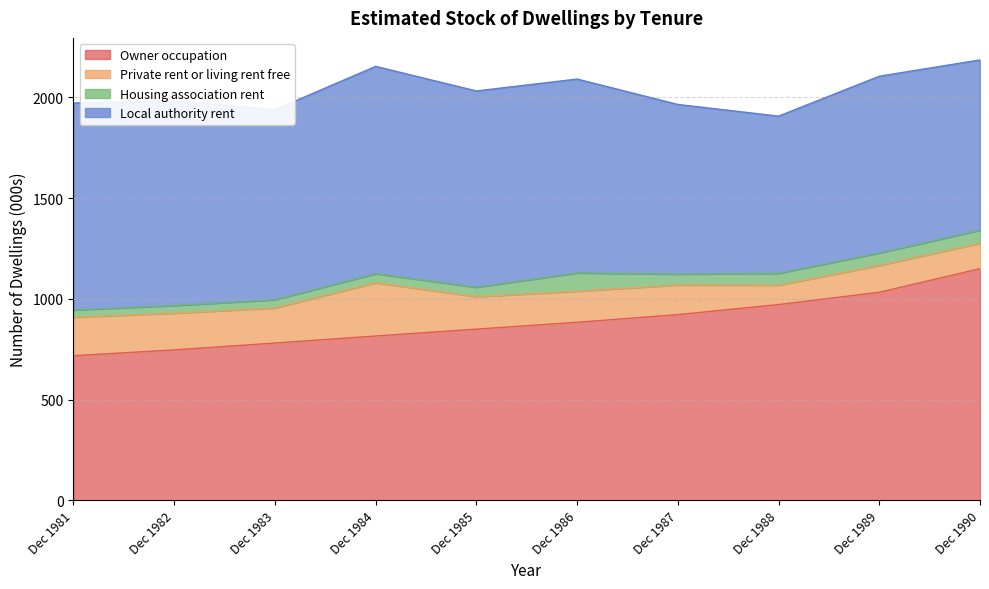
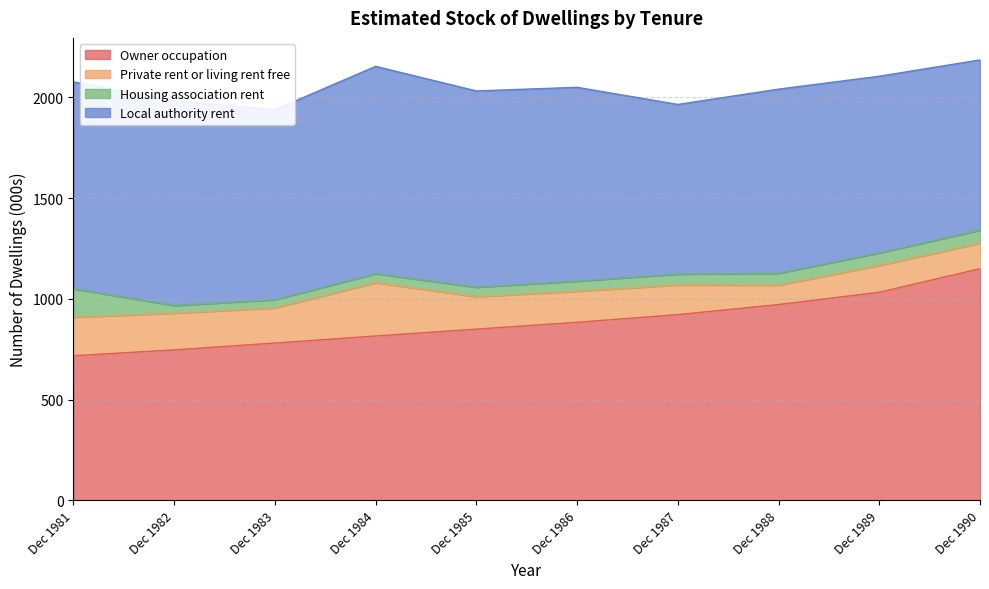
  {
    "Owner occupation": {
      "Dec 1981": 720,
      "Dec 1982": 750,
      "Dec 1983": 780,
      "Dec 1984": 820,
      "Dec 1985": 850,
      "Dec 1986": 880,
      "Dec 1987": 920,
      "Dec 1988": 970,
      "Dec 1989": 1030,
      "Dec 1990": 1150
    },
    "Private rent or living rent free": {
      "Dec 1981": 190,
      "Dec 1982": 180,
      "Dec 1983": 170,
      "Dec 1984": 260,
      "Dec 1985": 160,
      "Dec 1986": 150,
      "Dec 1987": 150,
      "Dec 1988": 100,
      "Dec 1989": 130,
      "Dec 1990": 130
    },
    "Housing association rent": {
-     "Dec 1981": 40,
+     "Dec 1981": 140,
      "Dec 1982": 40,
      "Dec 1983": 40,
      "Dec 1984": 50,
      "Dec 1985": 50,
-     "Dec 1986": 90,
+     "Dec 1986": 50,
      "Dec 1987": 50,
      "Dec 1988": 60,
      "Dec 1989": 60,
      "Dec 1990": 70
    },
    "Local authority rent": {
      "Dec 1981": 1030,
      "Dec 1984": 1030,
      "Dec 1985": 970,
      "Dec 1986": 960,
      "Dec 1987": 840,
-     "Dec 1988": 780,
+     "Dec 1988": 910,
      "Dec 1989": 880,
      "Dec 1990": 850
    }
  }
